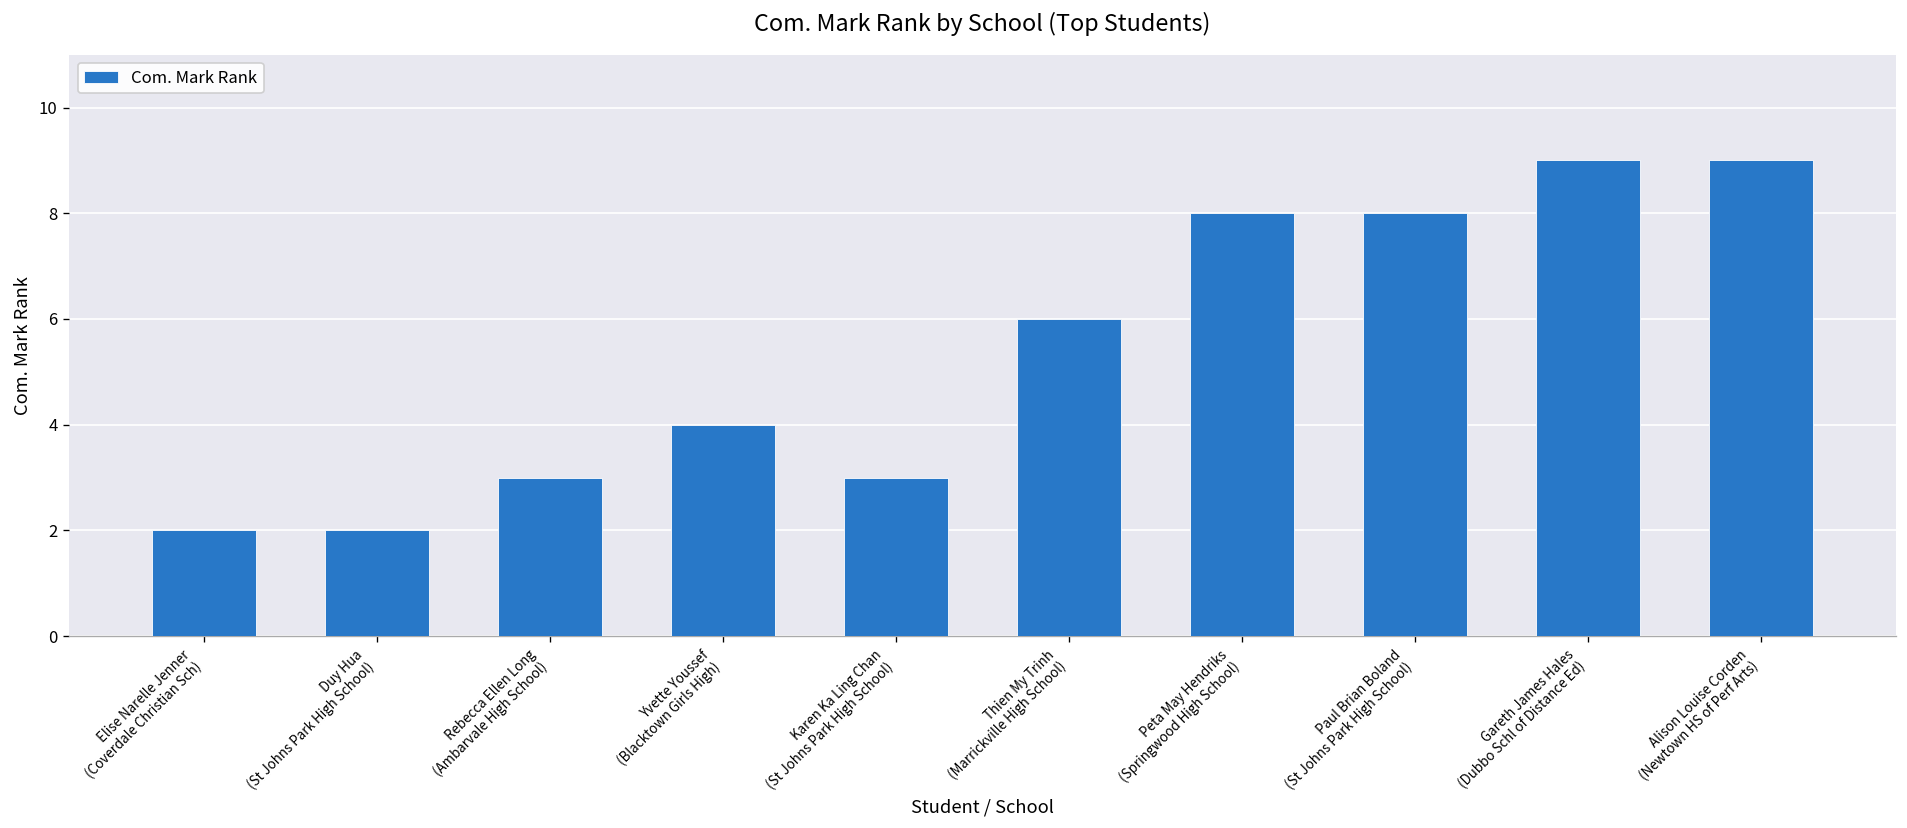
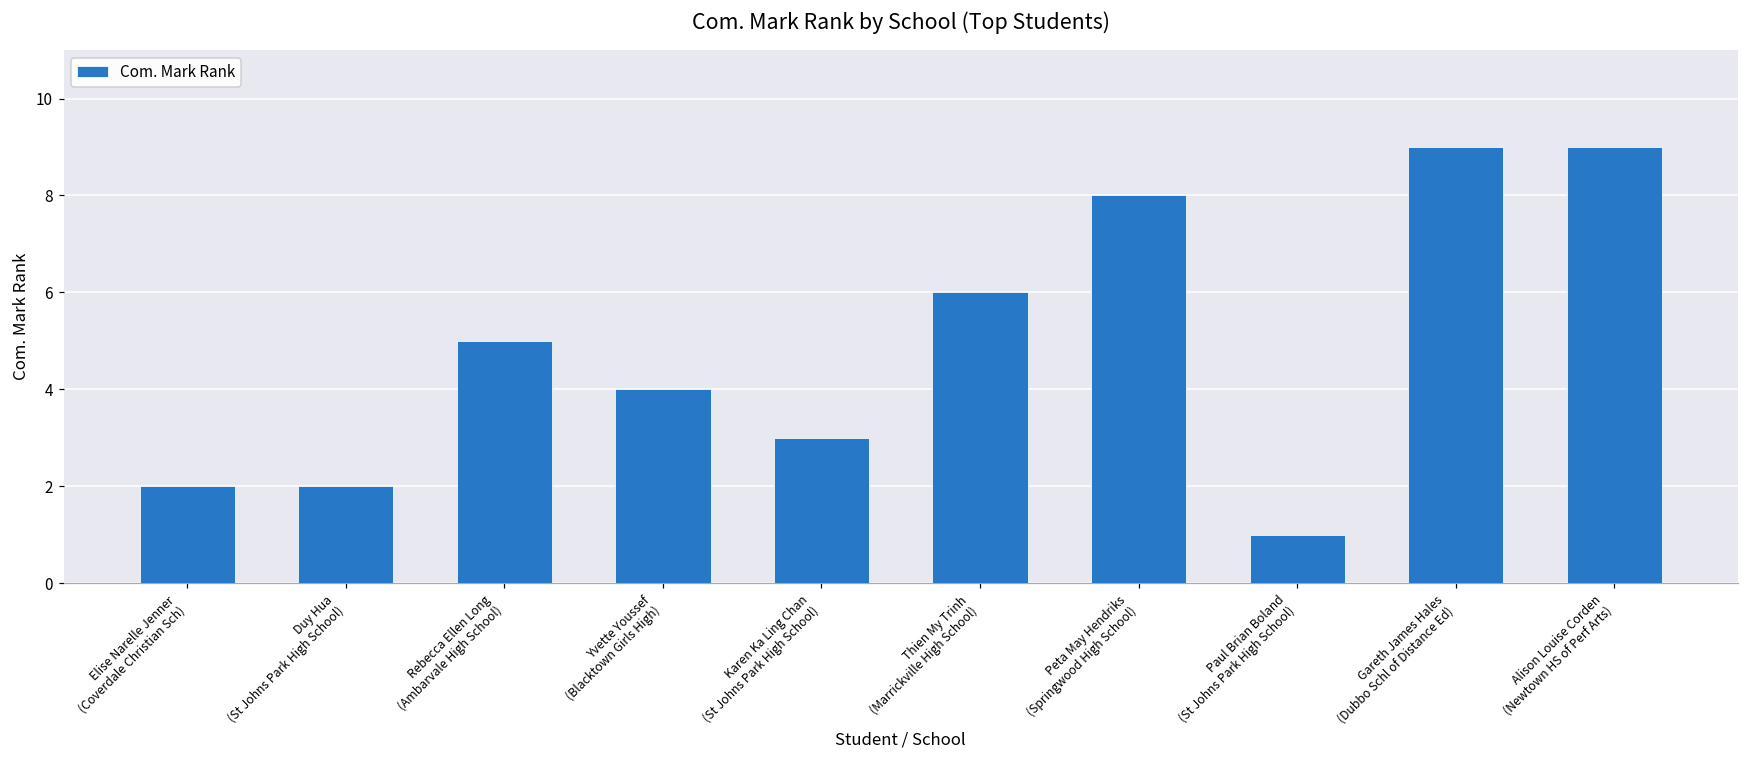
  {
    "Elise Narelle Jenner (Coverdale Christian Sch)": 2,
    "Duy Hua (St Johns Park High School)": 2,
-   "Rebecca Ellen Long (Ambarvale High School)": 3,
+   "Rebecca Ellen Long (Ambarvale High School)": 5,
    "Yvette Youssef (Blacktown Girls High)": 4,
    "Karen Ka Ling Chan (St Johns Park High School)": 3,
    "Thien My Trinh (Marrickville High School)": 6,
    "Peta May Hendriks (Springwood High School)": 8,
-   "Paul Brian Boland (St Johns Park High School)": 8,
+   "Paul Brian Boland (St Johns Park High School)": 1,
    "Gareth James Hales (Dubbo Schl of Distance Ed)": 9,
    "Alison Louise Corden (Newtown HS of Perf Arts)": 9
  }
